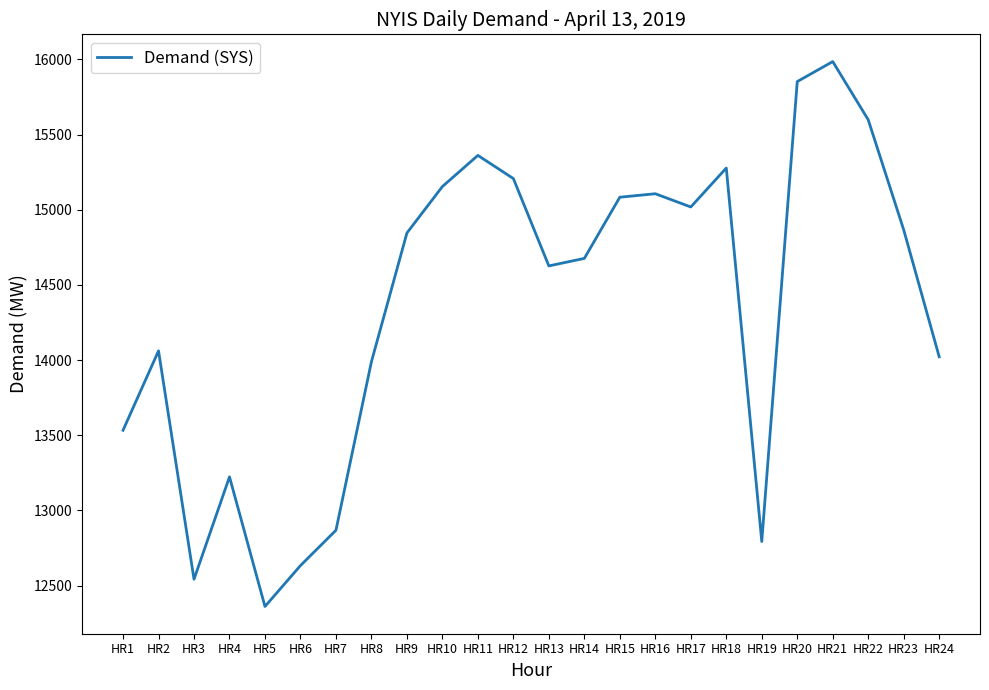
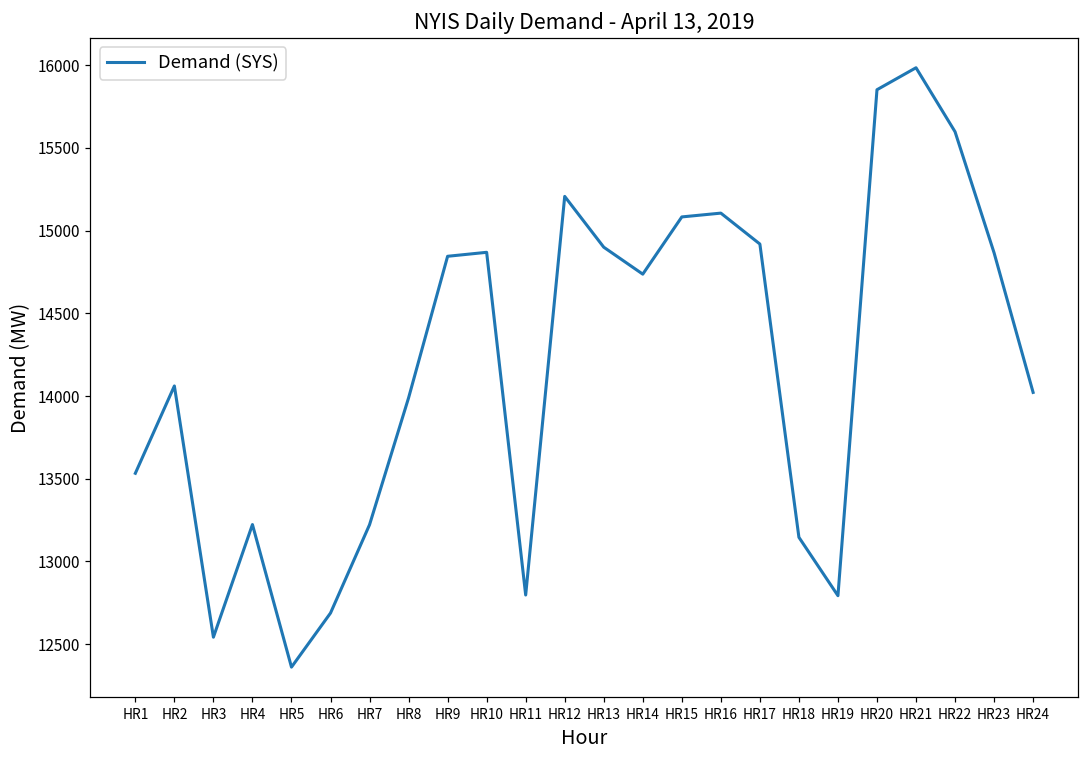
  {
    "HR1": 13530,
    "HR2": 14060,
    "HR3": 12540,
    "HR4": 13220,
    "HR5": 12360,
-   "HR6": 12630,
-   "HR7": 12870,
+   "HR6": 12690,
+   "HR7": 13220,
    "HR8": 13990,
    "HR9": 14850,
-   "HR10": 15150,
-   "HR11": 15360,
+   "HR10": 14870,
+   "HR11": 12800,
    "HR12": 15210,
-   "HR13": 14630,
-   "HR14": 14680,
+   "HR13": 14900,
+   "HR14": 14740,
    "HR15": 15080,
    "HR16": 15110,
-   "HR17": 15020,
-   "HR18": 15280,
+   "HR17": 14920,
+   "HR18": 13150,
    "HR19": 12790,
    "HR20": 15850,
    "HR21": 15990,
    "HR22": 15600,
    "HR23": 14870,
    "HR24": 14020
  }
